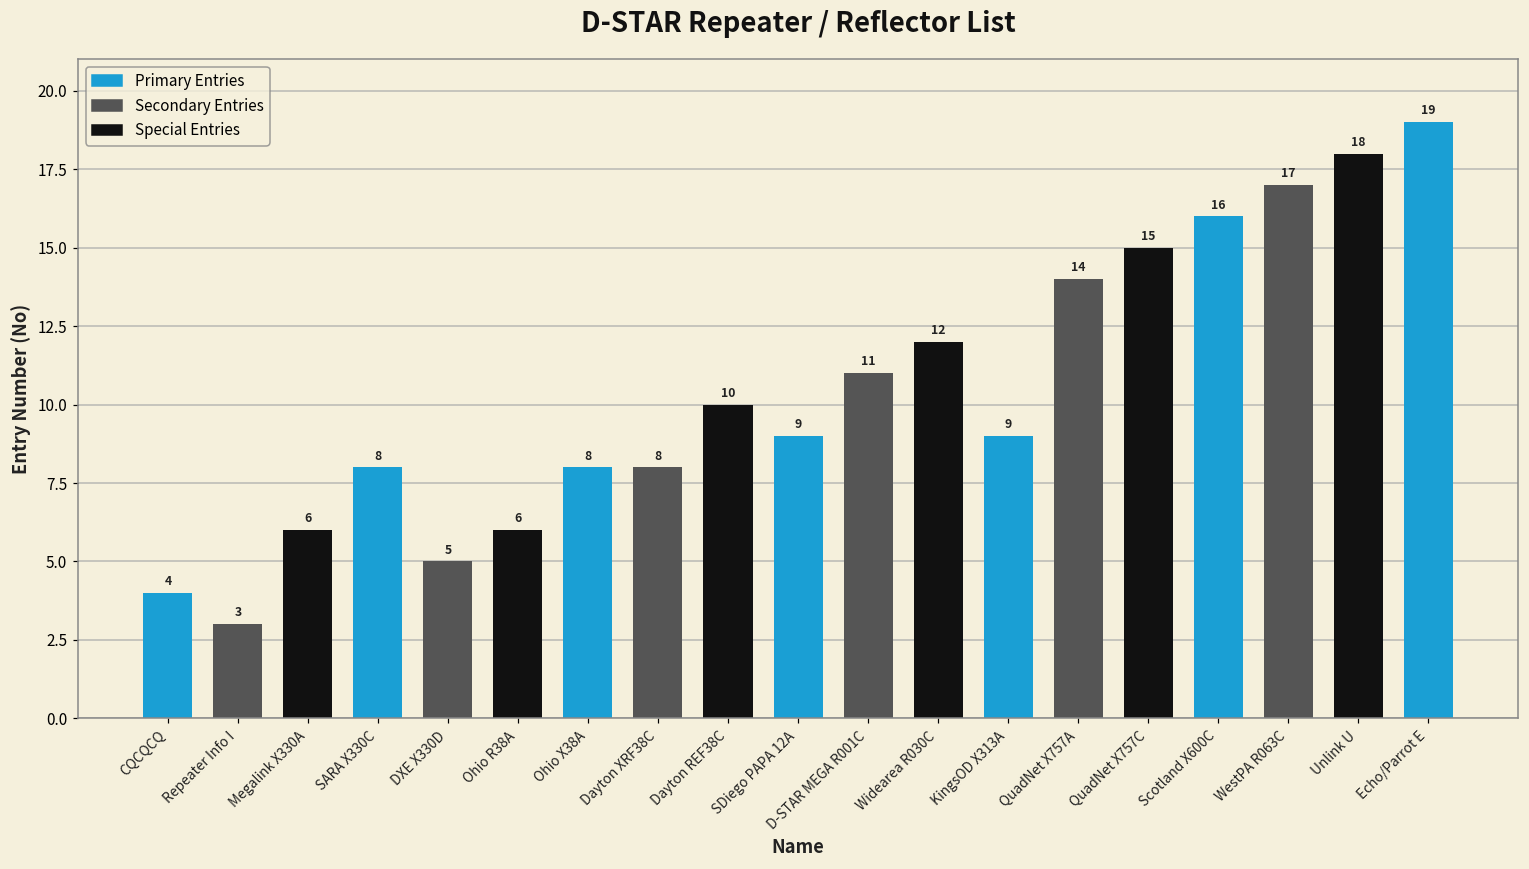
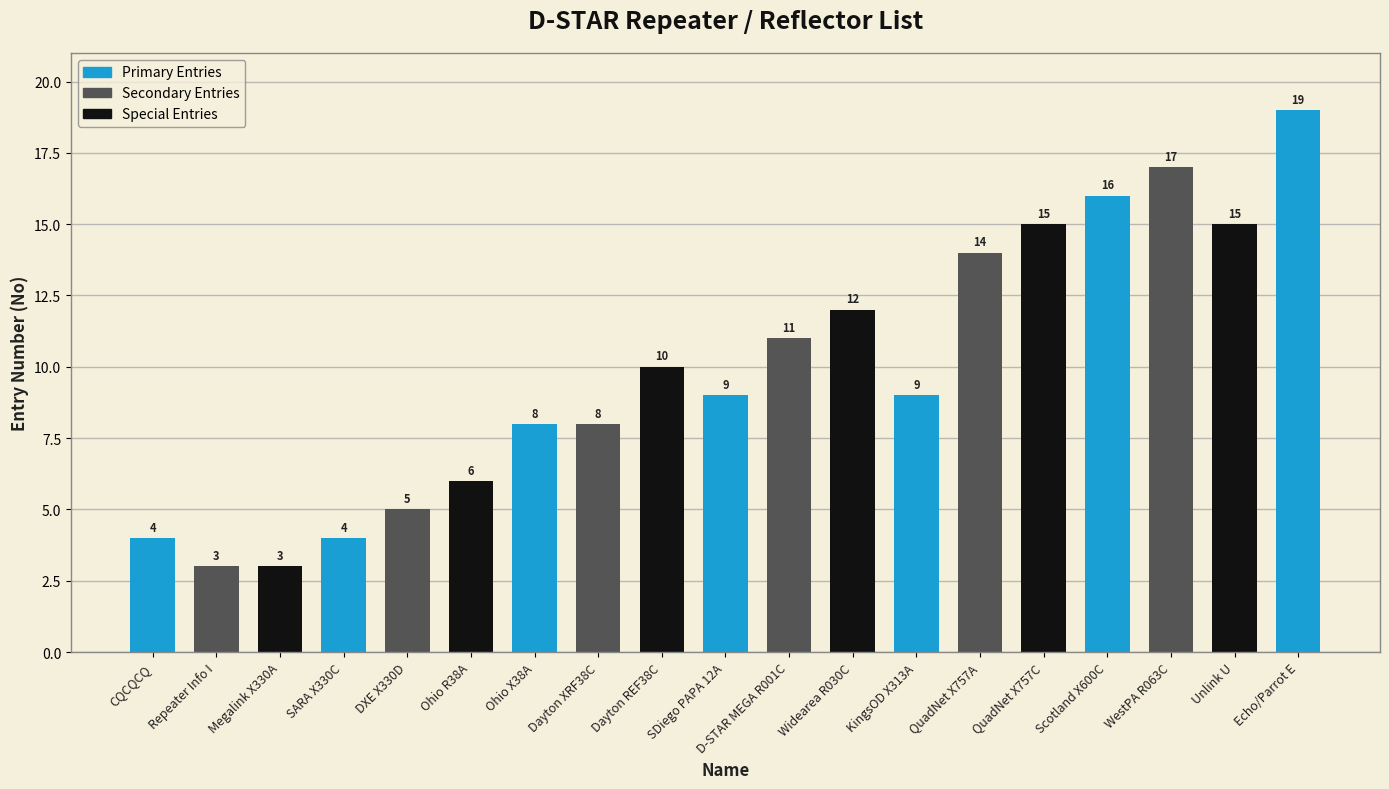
  {
    "CQCQCQ": 4,
    "Repeater Info I": 3,
-   "Megalink X330A": 6,
-   "SARA X330C": 8,
+   "Megalink X330A": 3,
+   "SARA X330C": 4,
    "DXE X330D": 5,
    "Ohio R38A": 6,
    "Ohio X38A": 8,
    "Dayton XRF38C": 8,
    "Dayton REF38C": 10,
    "SDiego PAPA 12A": 9,
    "D-STAR MEGA R001C": 11,
    "Widearea R030C": 12,
    "KingsOD X313A": 9,
    "QuadNet X757A": 14,
    "QuadNet X757C": 15,
    "Scotland X600C": 16,
    "WestPA R063C": 17,
-   "Unlink U": 18,
+   "Unlink U": 15,
    "Echo/Parrot E": 19
  }
